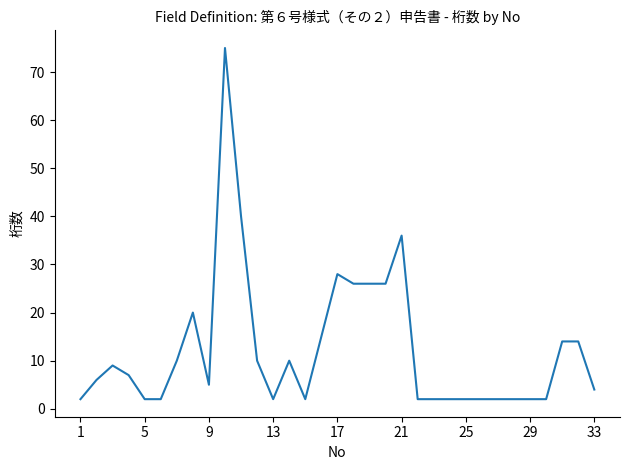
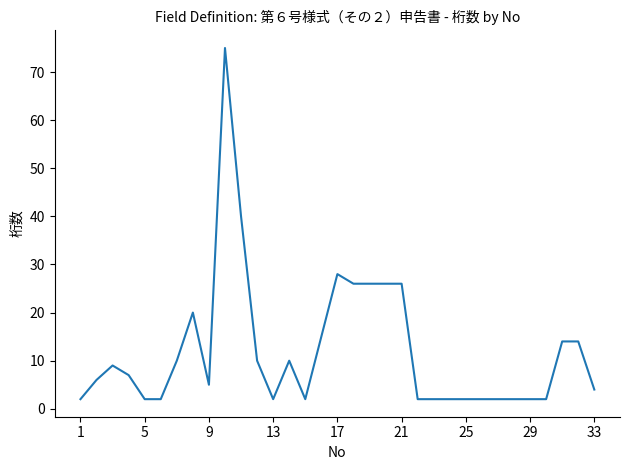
  {
    "1": 2,
    "5": 2,
    "9": 5,
    "13": 2,
    "17": 28,
-   "21": 36,
+   "21": 26,
    "25": 2,
    "29": 2,
    "33": 4
  }
